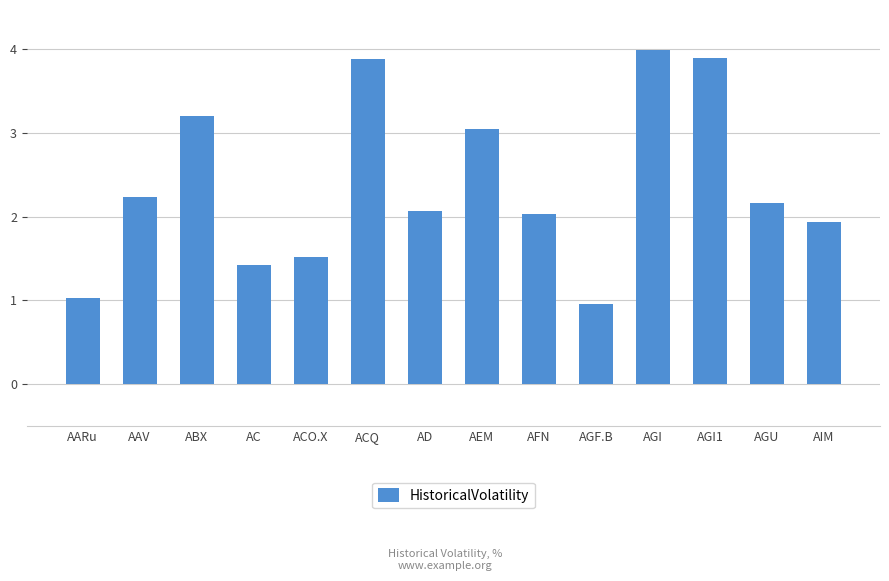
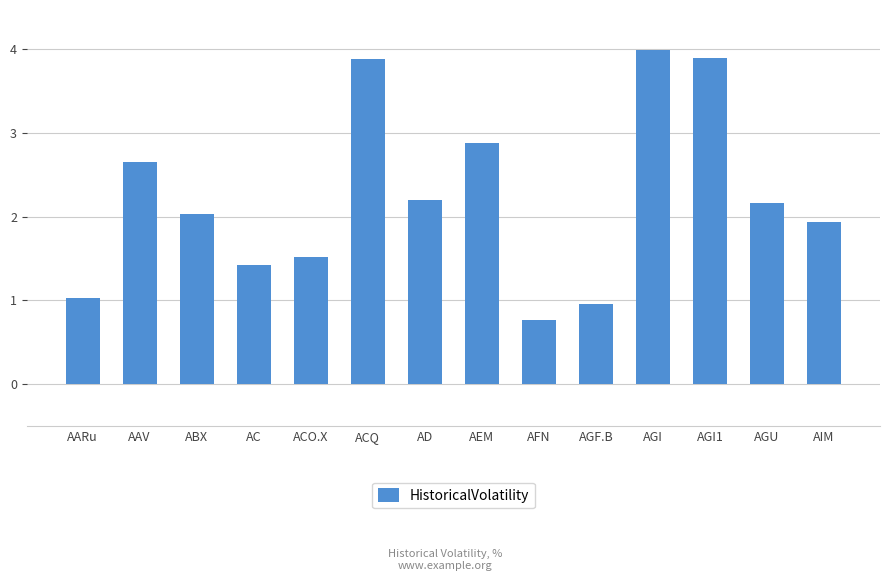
  {
    "AARu": 1.0,
-   "AAV": 2.2,
-   "ABX": 3.2,
+   "AAV": 2.7,
+   "ABX": 2.0,
    "AC": 1.4,
    "ACO.X": 1.5,
    "ACQ": 3.9,
-   "AD": 2.1,
-   "AEM": 3.0,
-   "AFN": 2.0,
+   "AD": 2.2,
+   "AEM": 2.9,
+   "AFN": 0.8,
    "AGF.B": 1.0,
    "AGI": 4.0,
    "AGI1": 3.9,
    "AGU": 2.2,
    "AIM": 1.9
  }
